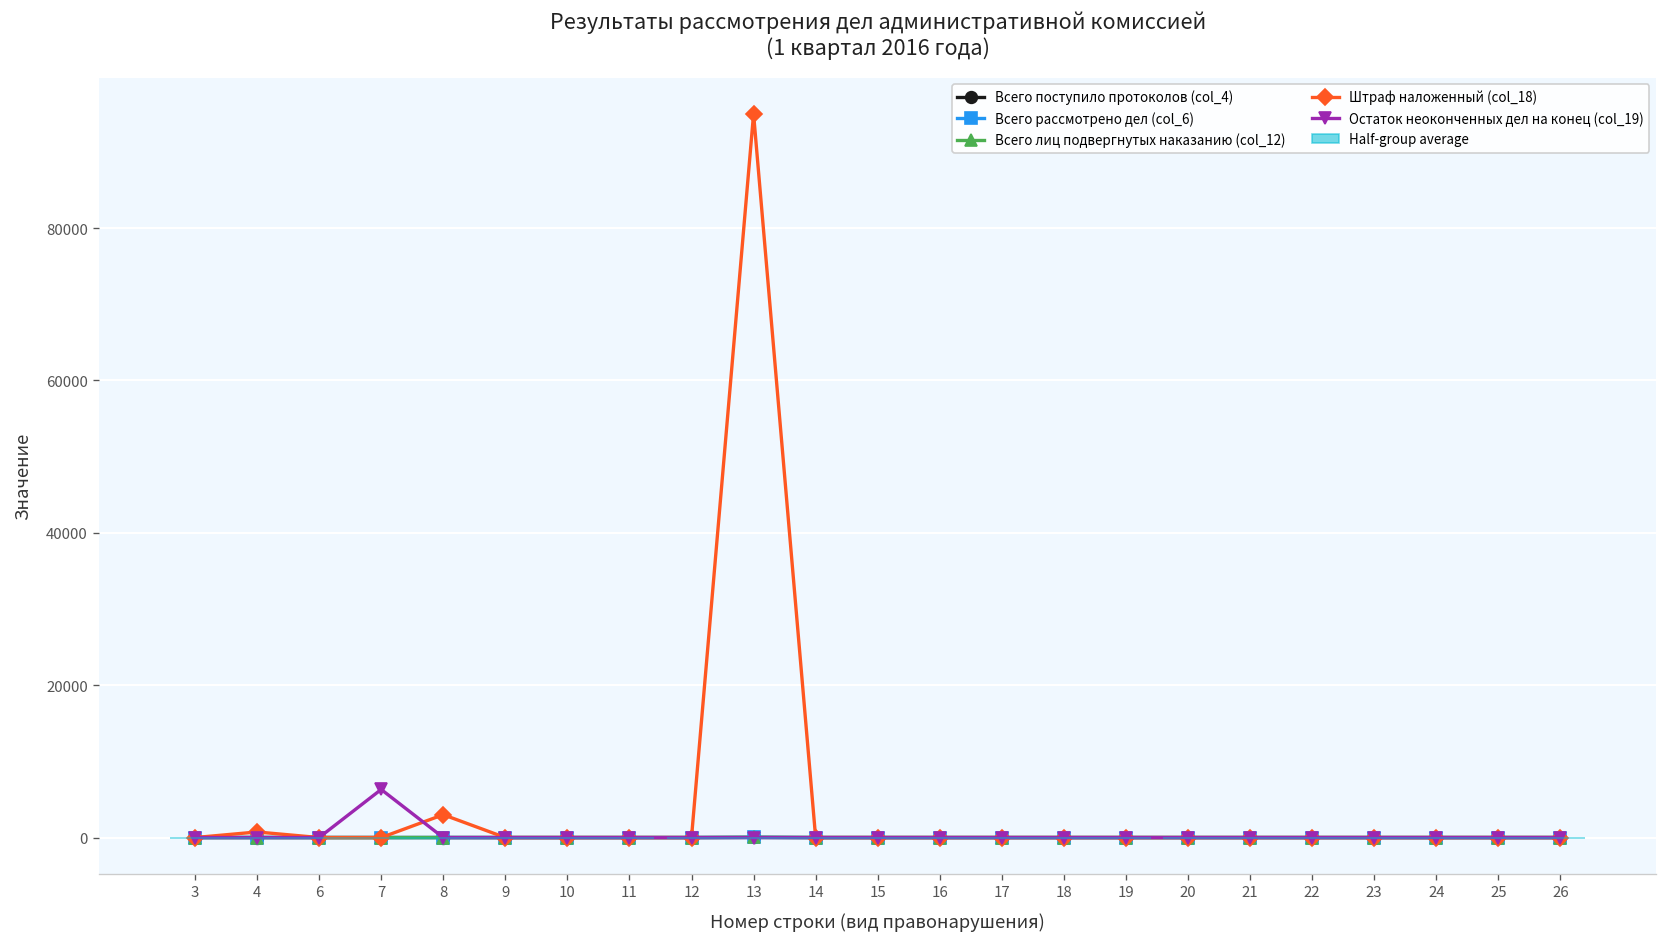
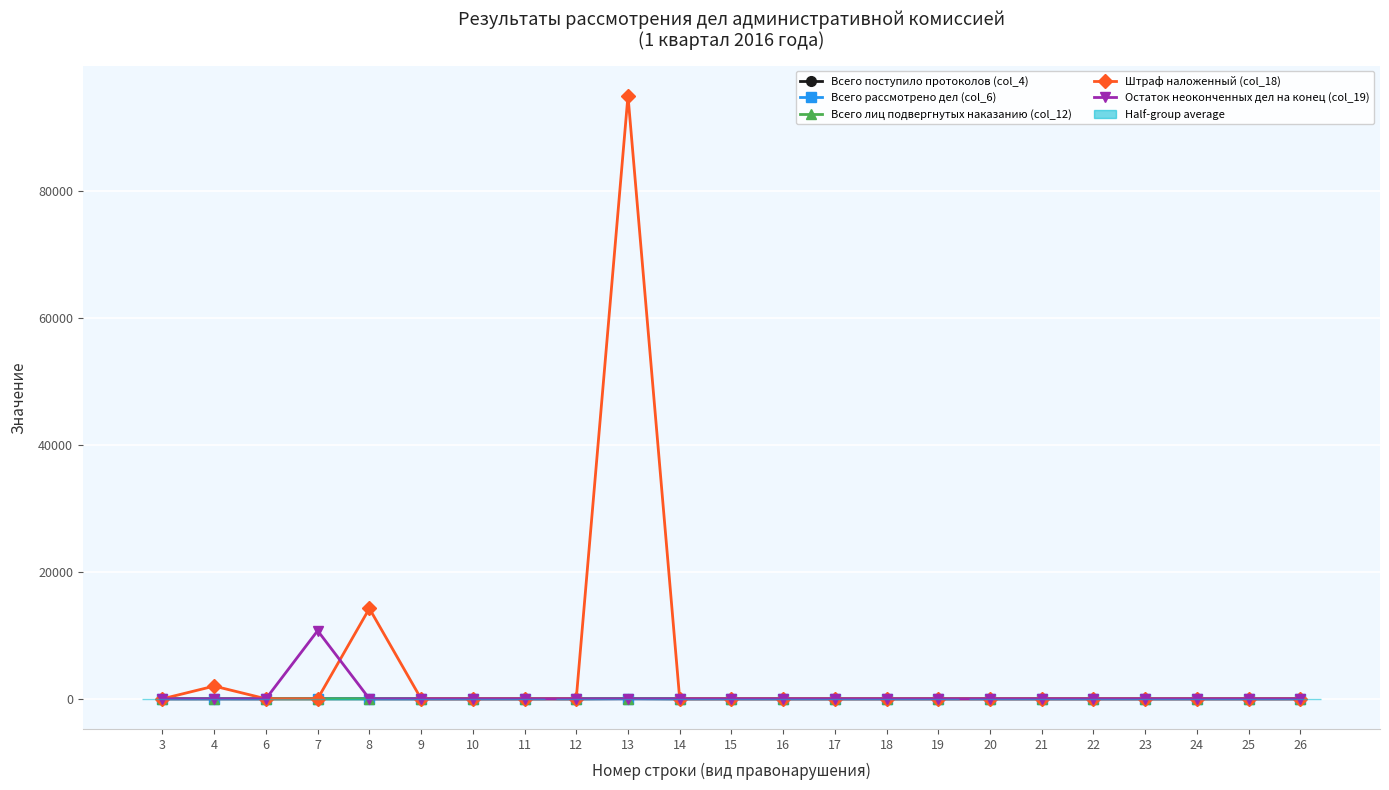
  {
    "Штраф наложенный (col_18)": {
-     "4": 1000,
-     "8": 3000,
+     "4": 2000,
+     "8": 14000,
      "13": 95000
    },
    "Остаток неоконченных дел на конец (col_19)": {
-     "7": 6000
+     "7": 11000
    }
  }
